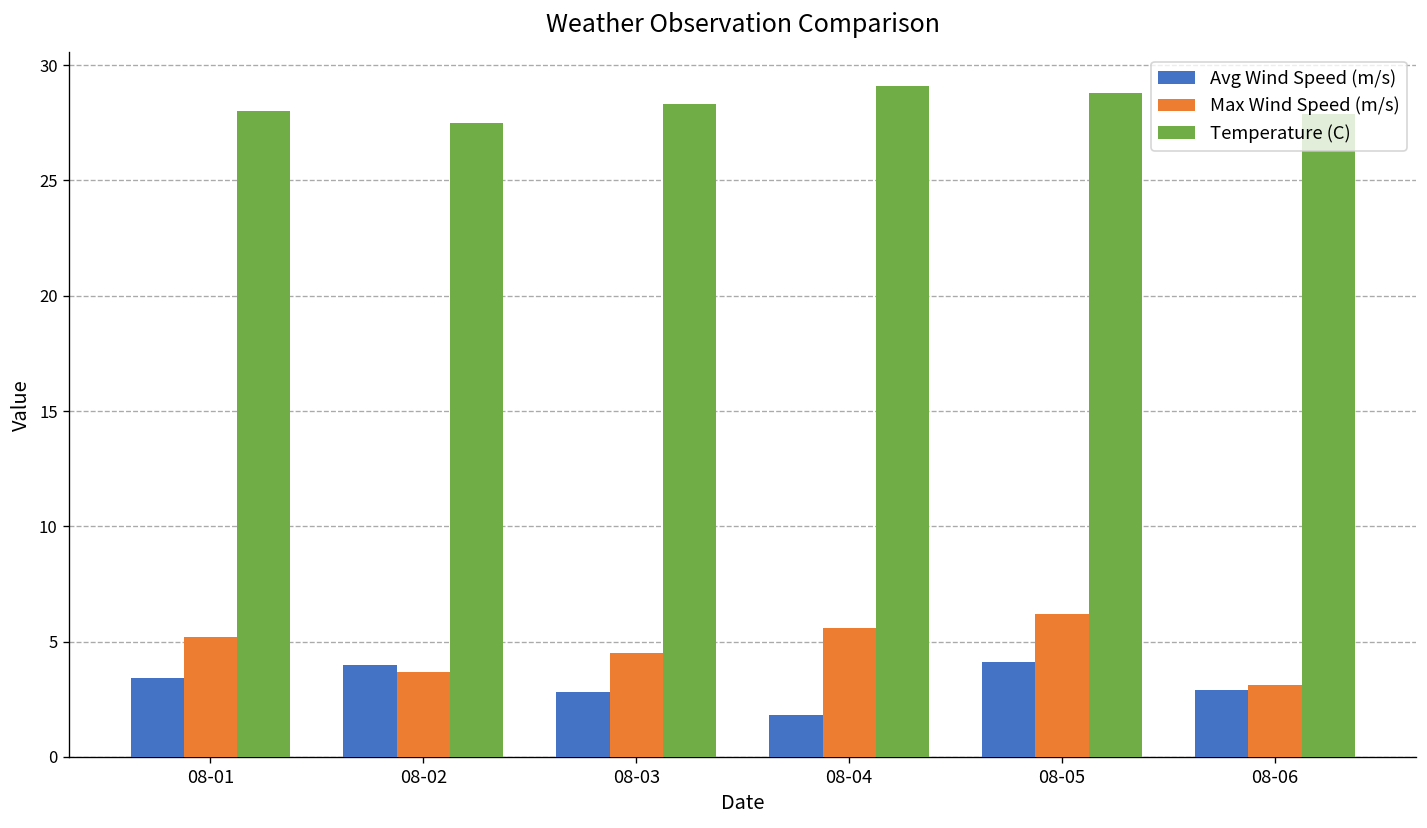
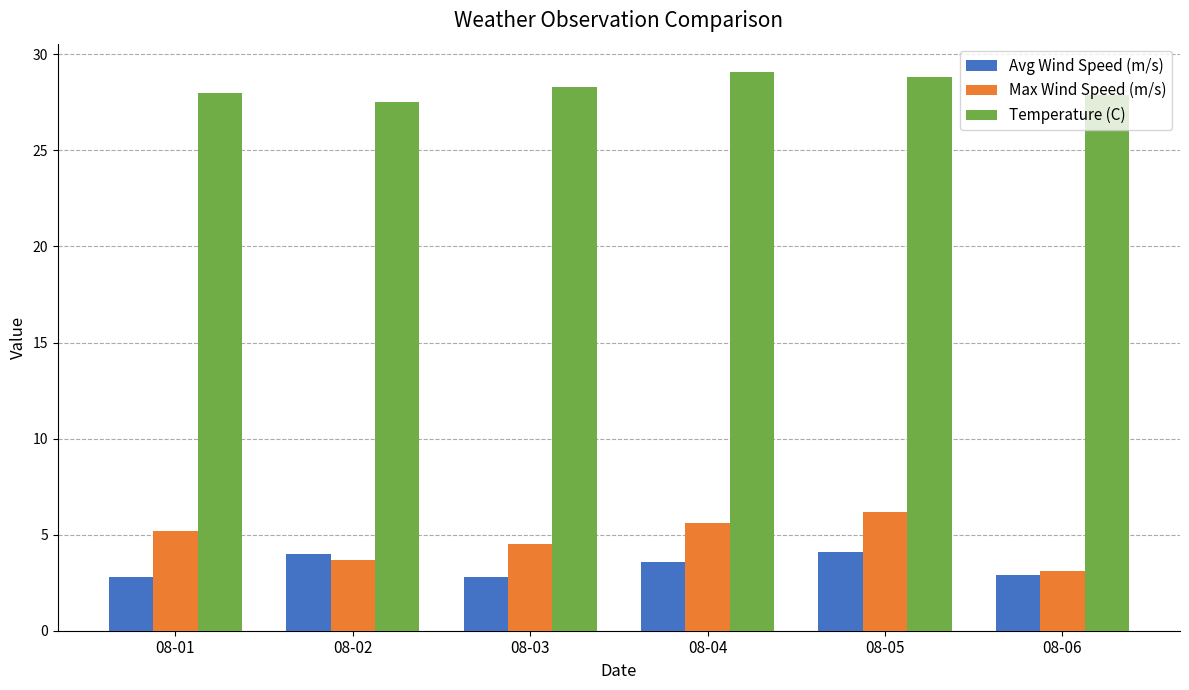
  {
    "Avg Wind Speed (m/s)": {
-     "08-01": 3.4,
+     "08-01": 2.8,
      "08-02": 4.0,
      "08-03": 2.8,
-     "08-04": 1.8,
+     "08-04": 3.6,
      "08-05": 4.1,
      "08-06": 2.9
    },
    "Max Wind Speed (m/s)": {
      "08-01": 5.2,
      "08-02": 3.7,
      "08-03": 4.5,
      "08-04": 5.6,
      "08-05": 6.2,
      "08-06": 3.1
    },
    "Temperature (C)": {
      "08-01": 28.0,
      "08-02": 27.5,
      "08-03": 28.3,
      "08-04": 29.1,
      "08-05": 28.8
    }
  }
